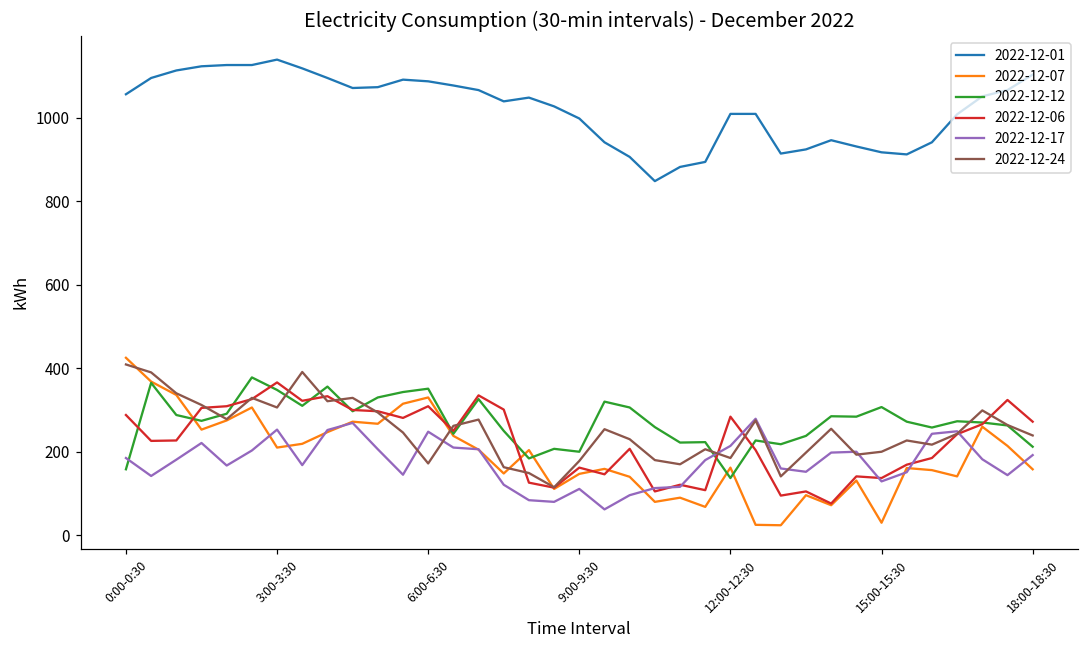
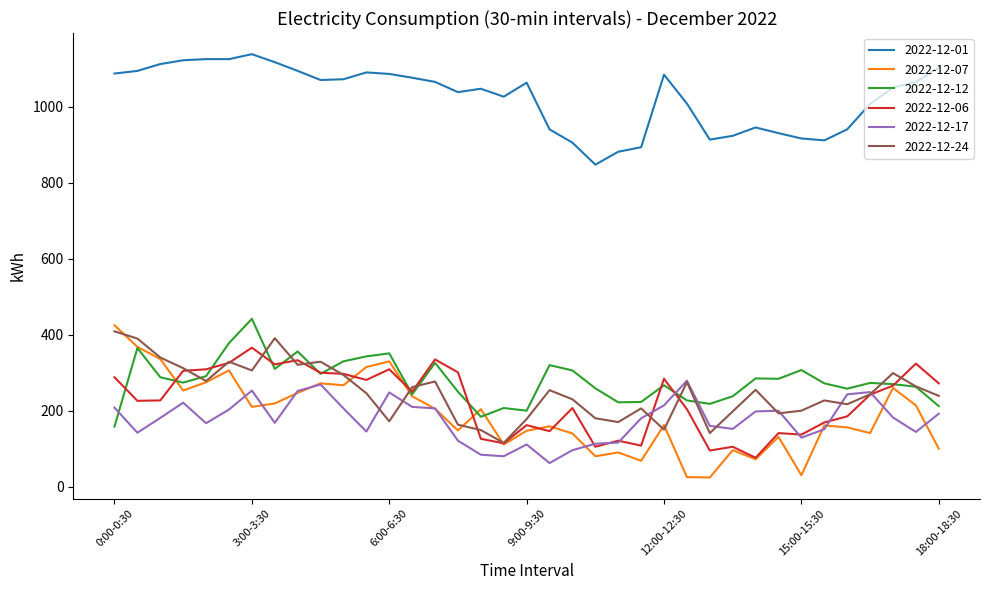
  {
    "2022-12-01": {
-     "0:00-0:30": 1060,
+     "0:00-0:30": 1090,
      "3:00-3:30": 1140,
      "6:00-6:30": 1090,
-     "9:00-9:30": 1000,
-     "12:00-12:30": 1010,
+     "9:00-9:30": 1060,
+     "12:00-12:30": 1090,
      "15:00-15:30": 920
    },
    "2022-12-07": {
      "0:00-0:30": 430,
      "3:00-3:30": 210,
      "6:00-6:30": 330,
      "9:00-9:30": 150,
      "12:00-12:30": 160,
      "15:00-15:30": 30,
-     "18:00-18:30": 160
+     "18:00-18:30": 100
    },
    "2022-12-12": {
      "0:00-0:30": 160,
-     "3:00-3:30": 350,
+     "3:00-3:30": 440,
      "6:00-6:30": 350,
      "9:00-9:30": 200,
-     "12:00-12:30": 140,
+     "12:00-12:30": 270,
      "15:00-15:30": 310,
      "18:00-18:30": 210
    },
    "2022-12-06": {
      "0:00-0:30": 290,
      "3:00-3:30": 370,
      "6:00-6:30": 310,
      "9:00-9:30": 160,
      "12:00-12:30": 280,
      "15:00-15:30": 140,
      "18:00-18:30": 270
    },
    "2022-12-17": {
-     "0:00-0:30": 190,
+     "0:00-0:30": 210,
      "3:00-3:30": 250,
      "6:00-6:30": 250,
      "9:00-9:30": 110,
      "12:00-12:30": 210,
      "15:00-15:30": 130,
      "18:00-18:30": 190
    },
    "2022-12-24": {
      "0:00-0:30": 410,
      "3:00-3:30": 310,
      "6:00-6:30": 170,
      "9:00-9:30": 180,
-     "12:00-12:30": 190,
+     "12:00-12:30": 150,
      "15:00-15:30": 200,
      "18:00-18:30": 240
    }
  }
